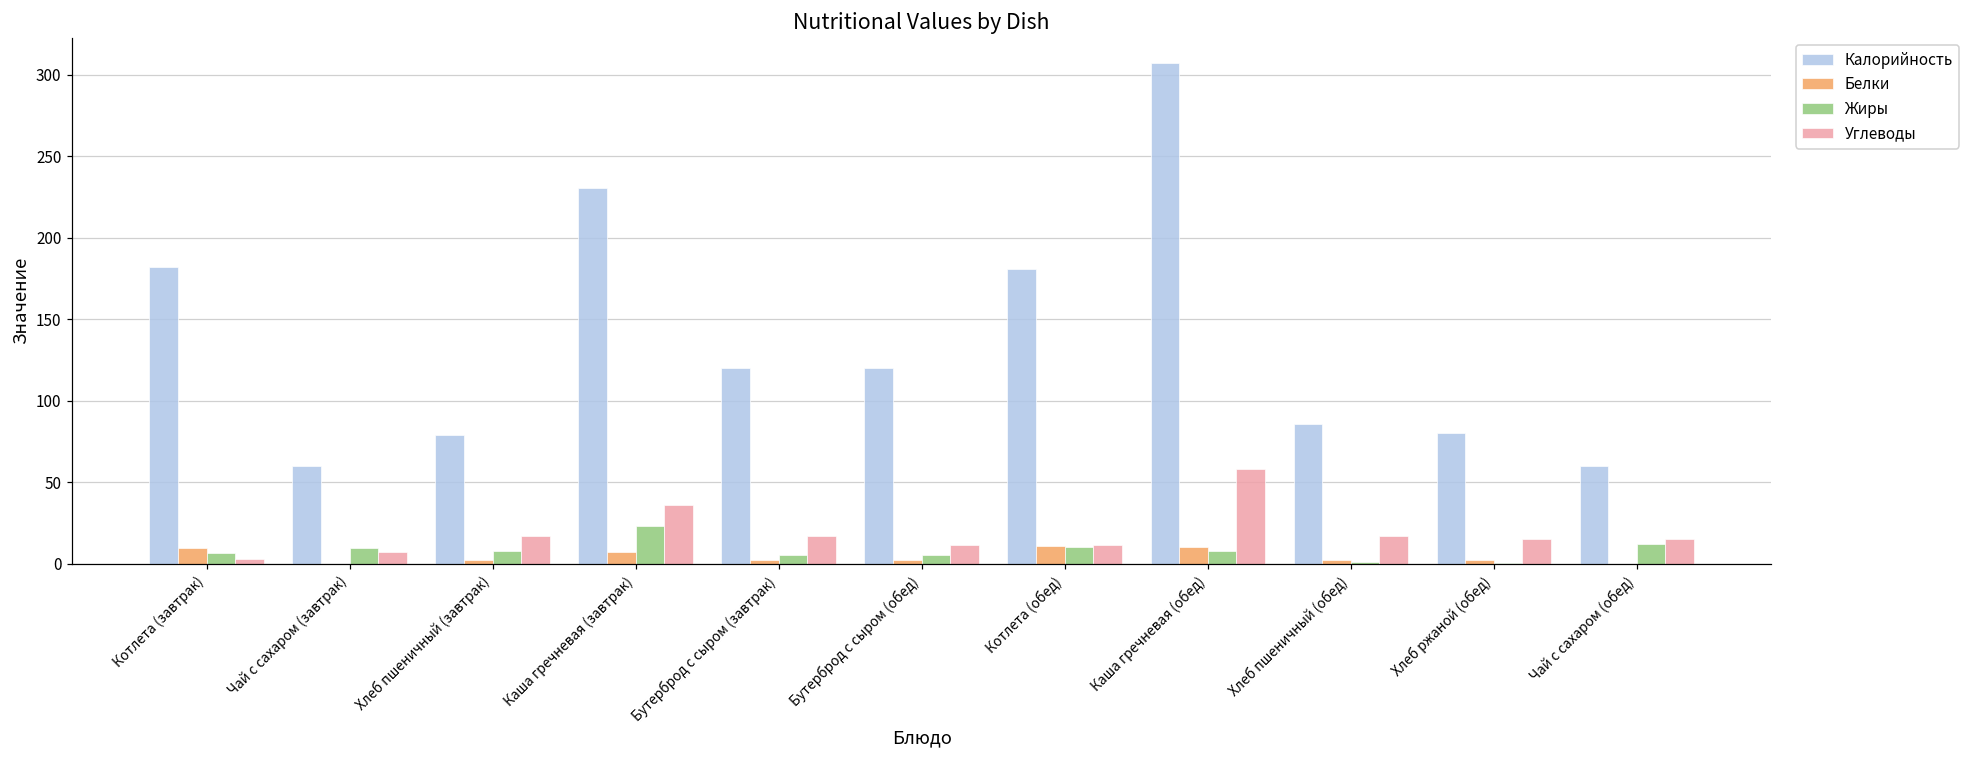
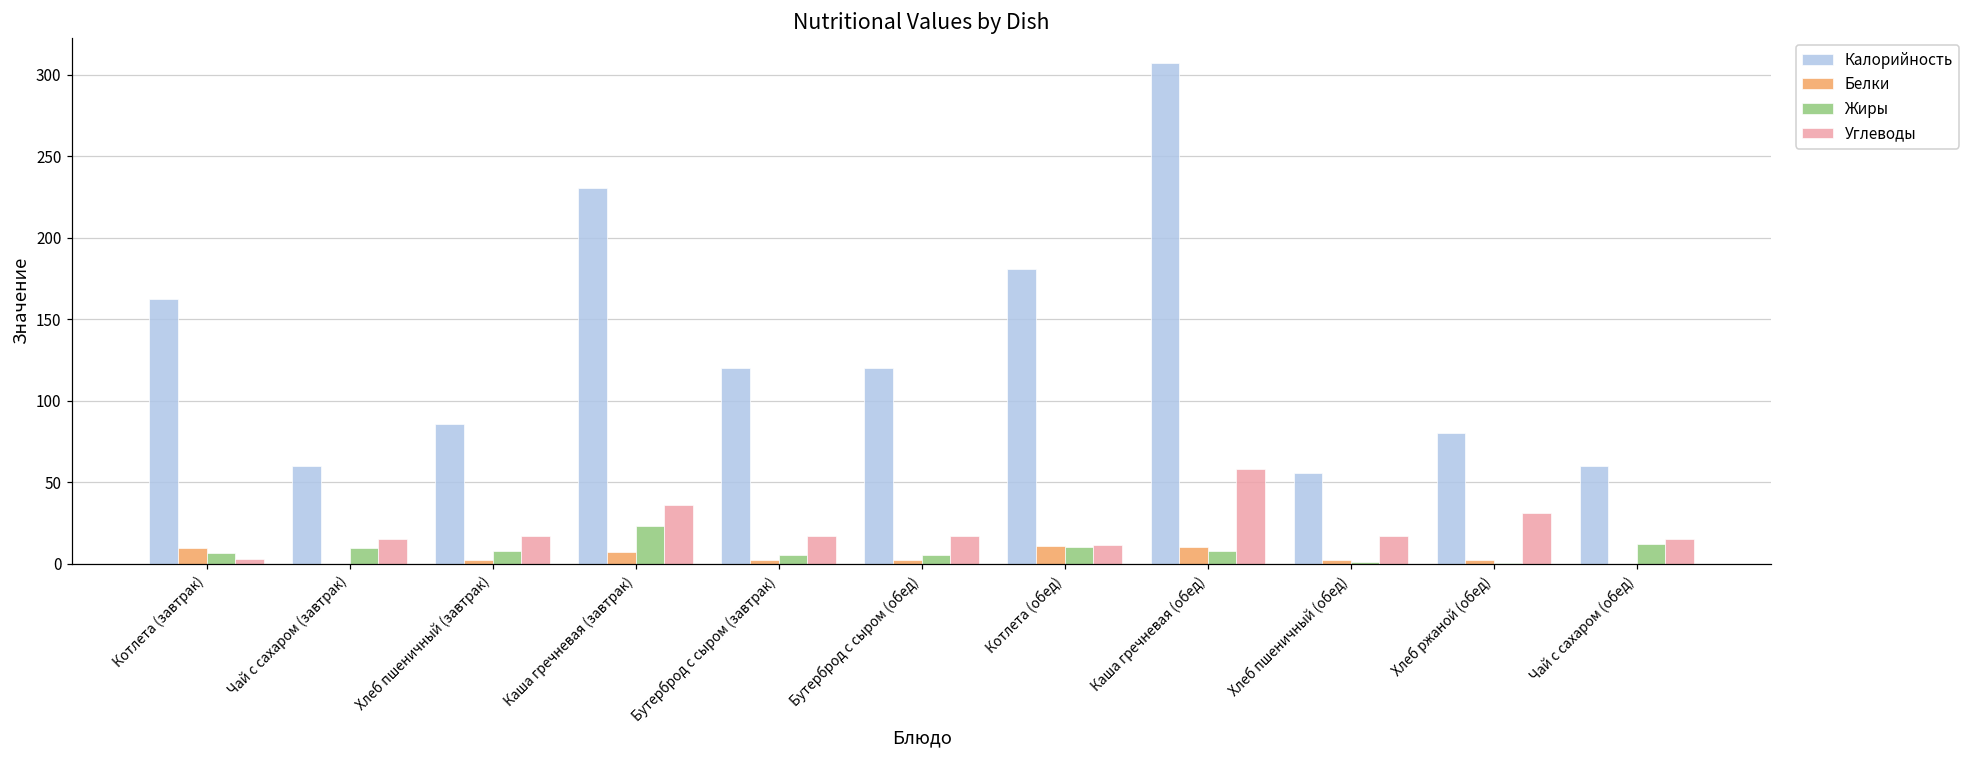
  {
    "Калорийность": {
-     "Котлета (завтрак)": 182,
+     "Котлета (завтрак)": 162,
      "Чай с сахаром (завтрак)": 60,
-     "Хлеб пшеничный (завтрак)": 79,
+     "Хлеб пшеничный (завтрак)": 86,
      "Каша гречневая (завтрак)": 230,
      "Бутерброд с сыром (завтрак)": 120,
      "Бутерброд с сыром (обед)": 120,
      "Котлета (обед)": 181,
      "Каша гречневая (обед)": 307,
-     "Хлеб пшеничный (обед)": 86,
+     "Хлеб пшеничный (обед)": 55,
      "Хлеб ржаной (обед)": 80,
      "Чай с сахаром (обед)": 60
    },
    "Белки": {
      "Котлета (завтрак)": 9,
      "Хлеб пшеничный (завтрак)": 2,
      "Каша гречневая (завтрак)": 7,
      "Бутерброд с сыром (завтрак)": 2,
      "Бутерброд с сыром (обед)": 2,
      "Котлета (обед)": 11,
      "Каша гречневая (обед)": 10,
      "Хлеб пшеничный (обед)": 2,
      "Хлеб ржаной (обед)": 2
    },
    "Жиры": {
      "Котлета (завтрак)": 7,
      "Чай с сахаром (завтрак)": 10,
      "Хлеб пшеничный (завтрак)": 8,
      "Каша гречневая (завтрак)": 23,
      "Бутерброд с сыром (завтрак)": 6,
      "Бутерброд с сыром (обед)": 6,
      "Котлета (обед)": 10,
      "Каша гречневая (обед)": 7,
      "Чай с сахаром (обед)": 12
    },
    "Углеводы": {
      "Котлета (завтрак)": 3,
-     "Чай с сахаром (завтрак)": 7,
+     "Чай с сахаром (завтрак)": 15,
      "Хлеб пшеничный (завтрак)": 17,
      "Каша гречневая (завтрак)": 36,
      "Бутерброд с сыром (завтрак)": 17,
-     "Бутерброд с сыром (обед)": 11,
+     "Бутерброд с сыром (обед)": 17,
      "Котлета (обед)": 11,
      "Каша гречневая (обед)": 58,
      "Хлеб пшеничный (обед)": 17,
-     "Хлеб ржаной (обед)": 15,
+     "Хлеб ржаной (обед)": 31,
      "Чай с сахаром (обед)": 15
    }
  }
